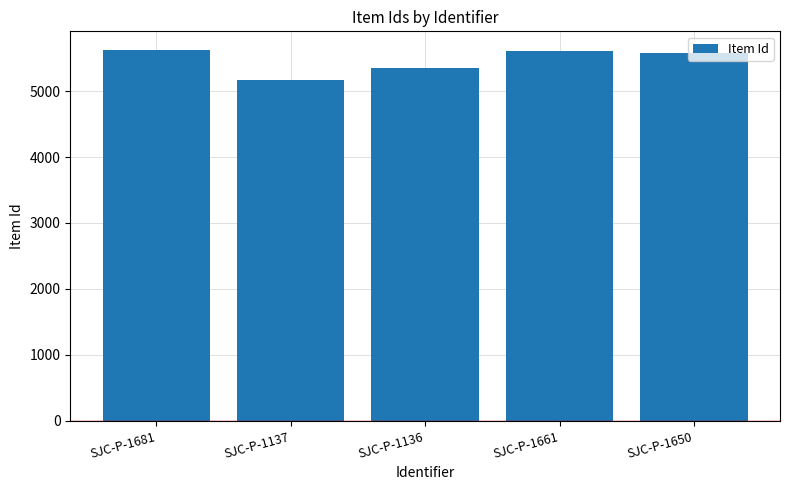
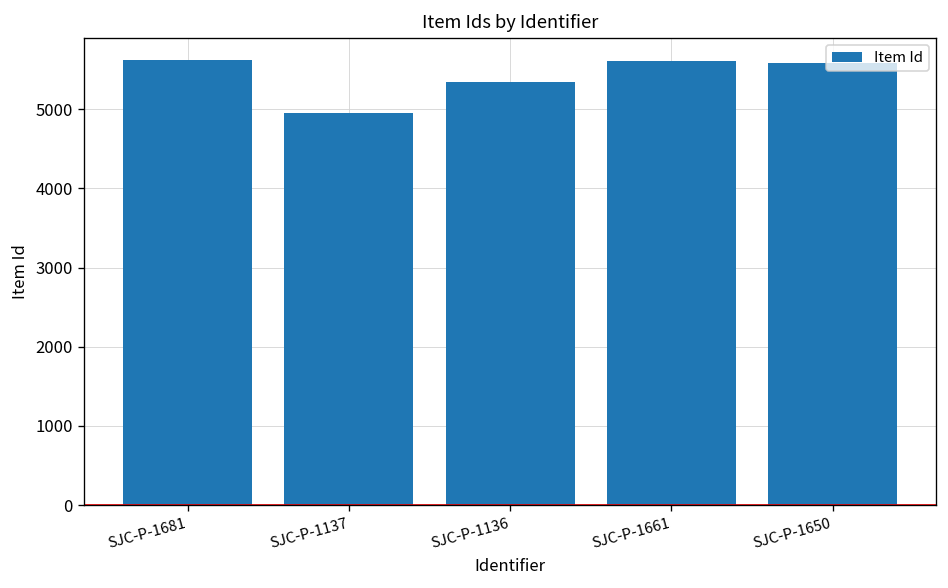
  {
    "SJC-P-1681": 5600,
-   "SJC-P-1137": 5200,
+   "SJC-P-1137": 4900,
    "SJC-P-1136": 5300,
    "SJC-P-1661": 5600
  }
